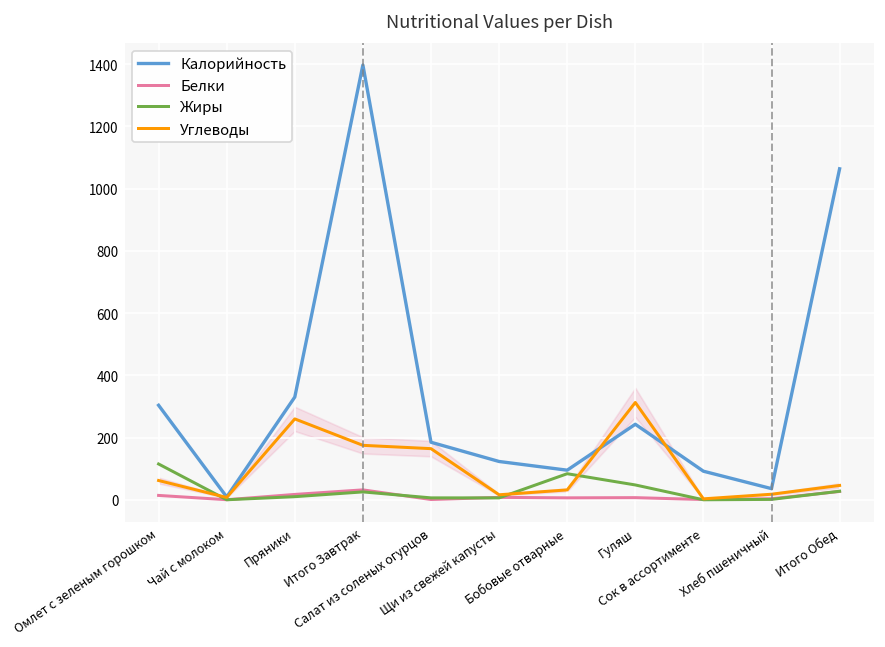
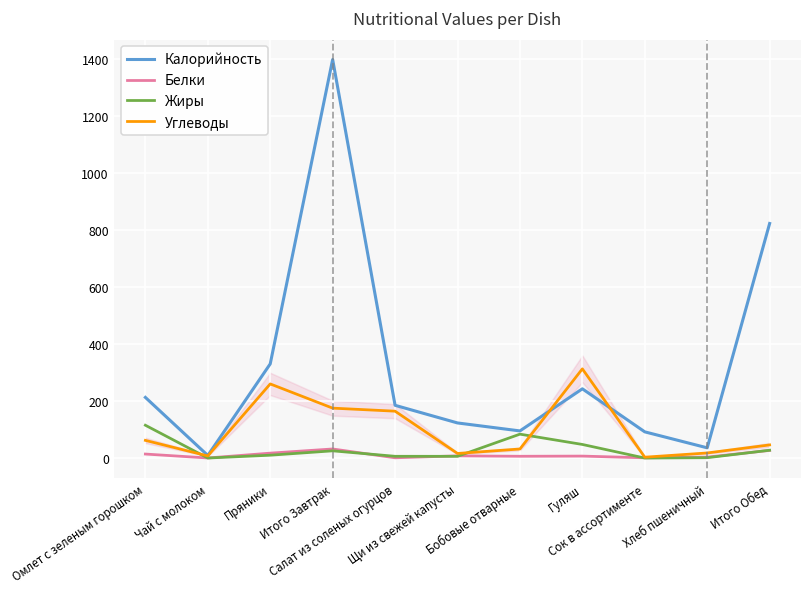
  {
    "Калорийность": {
-     "Омлет с зеленым горошком": 300,
+     "Омлет с зеленым горошком": 210,
      "Пряники": 330,
      "Итого Завтрак": 1400,
      "Щи из свежей капусты": 120,
      "Бобовые отварные": 100,
      "Гуляш": 240,
      "Сок в ассортименте": 90,
      "Хлеб пшеничный": 40,
-     "Итого Обед": 1060
+     "Итого Обед": 820
    },
    "Жиры": {
      "Омлет с зеленым горошком": 120,
      "Бобовые отварные": 80,
      "Гуляш": 50
    },
    "Углеводы": {
      "Пряники": 260,
      "Итого Завтрак": 180,
      "Салат из соленых огурцов": 160,
      "Гуляш": 310
    }
  }
